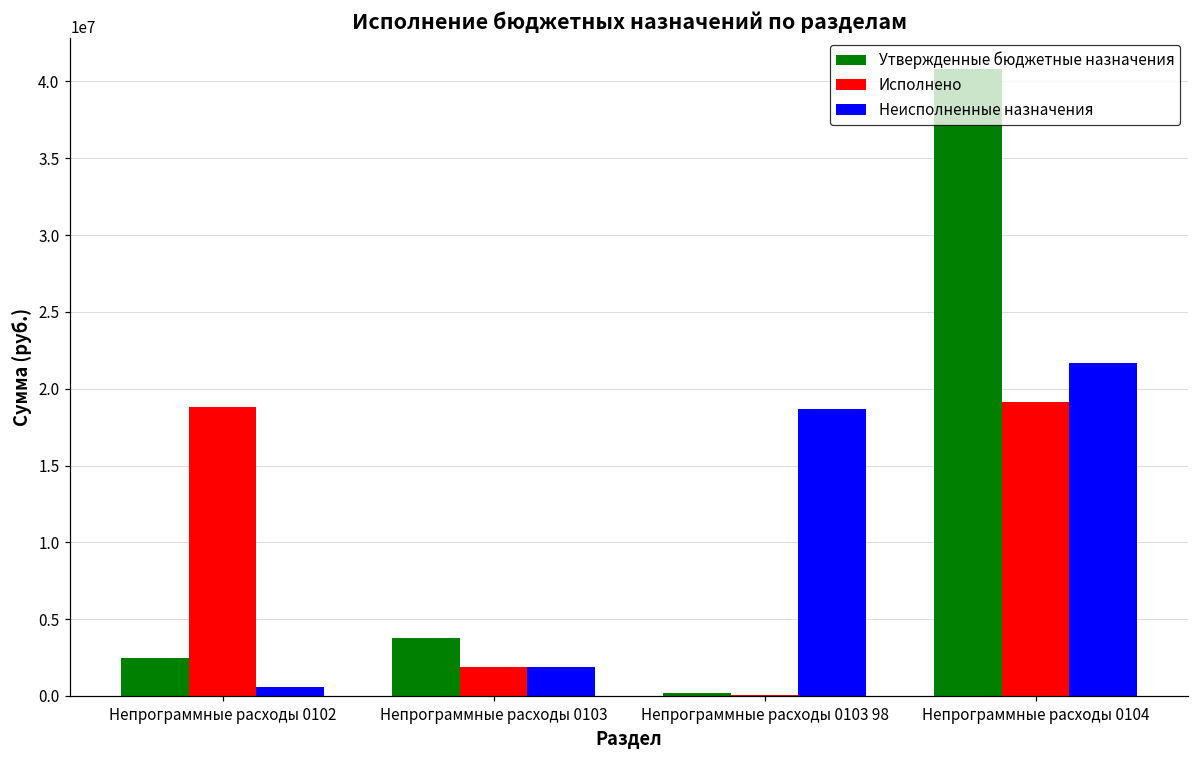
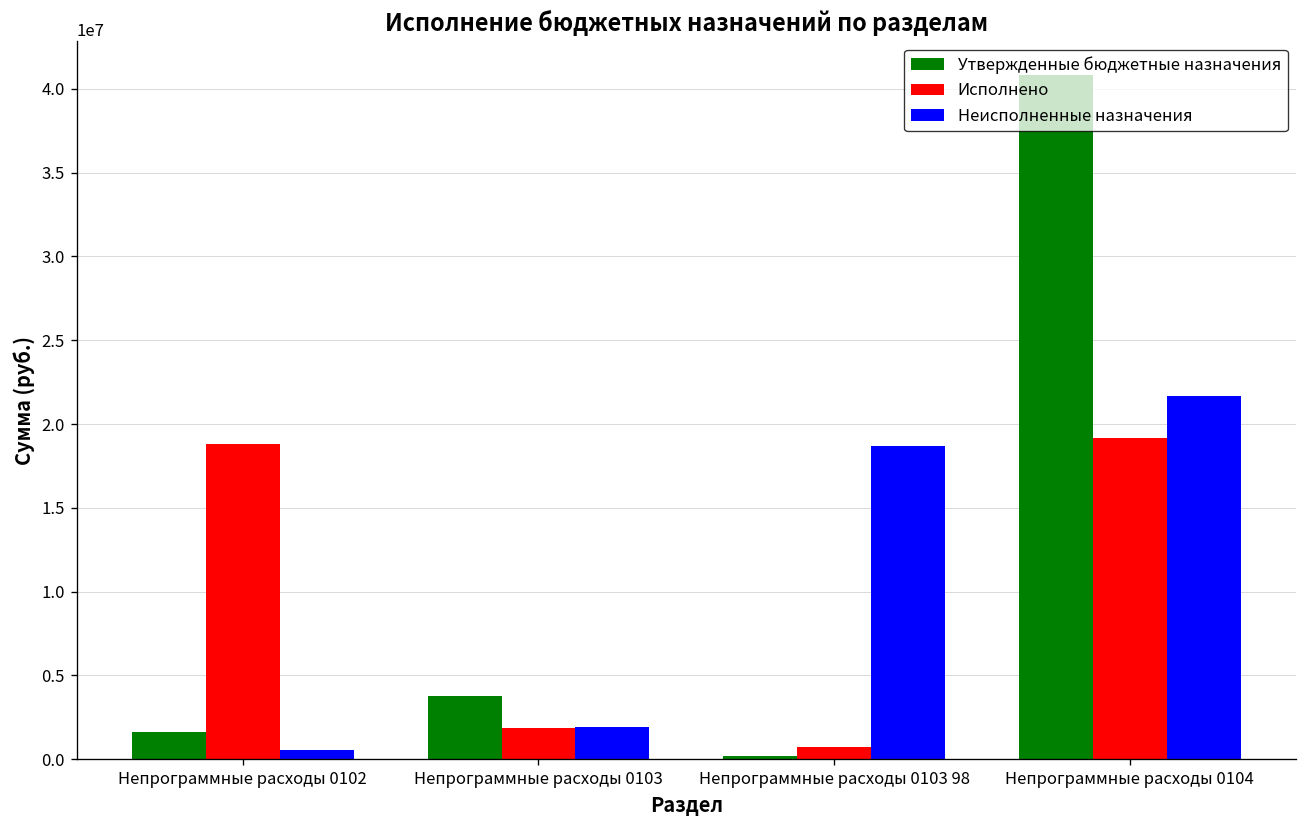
  {
    "Утвержденные бюджетные назначения": {
-     "Непрограммные расходы 0102": 2400000,
+     "Непрограммные расходы 0102": 1600000,
      "Непрограммные расходы 0103": 3800000
    },
    "Исполнено": {
      "Непрограммные расходы 0102": 18800000,
      "Непрограммные расходы 0103": 1900000,
-     "Непрограммные расходы 0103 98": 100000,
+     "Непрограммные расходы 0103 98": 700000,
      "Непрограммные расходы 0104": 19100000
    },
    "Неисполненные назначения": {
      "Непрограммные расходы 0102": 600000,
      "Непрограммные расходы 0103": 1900000,
      "Непрограммные расходы 0103 98": 18700000,
      "Непрограммные расходы 0104": 21700000
    }
  }
